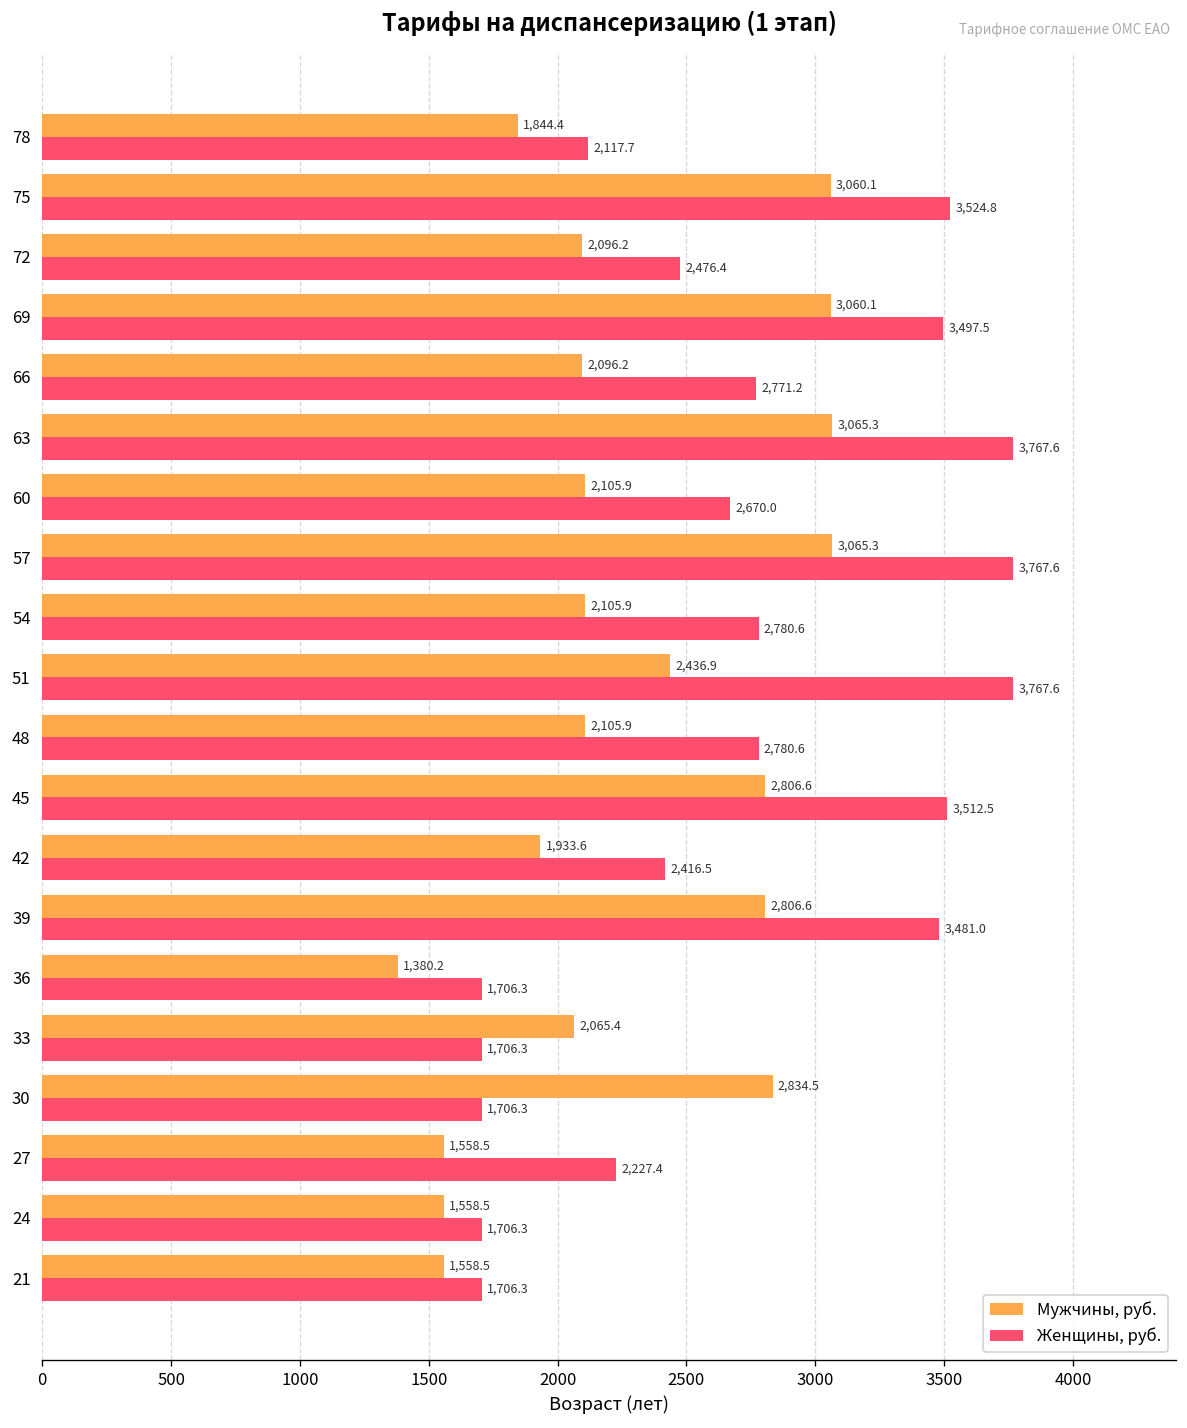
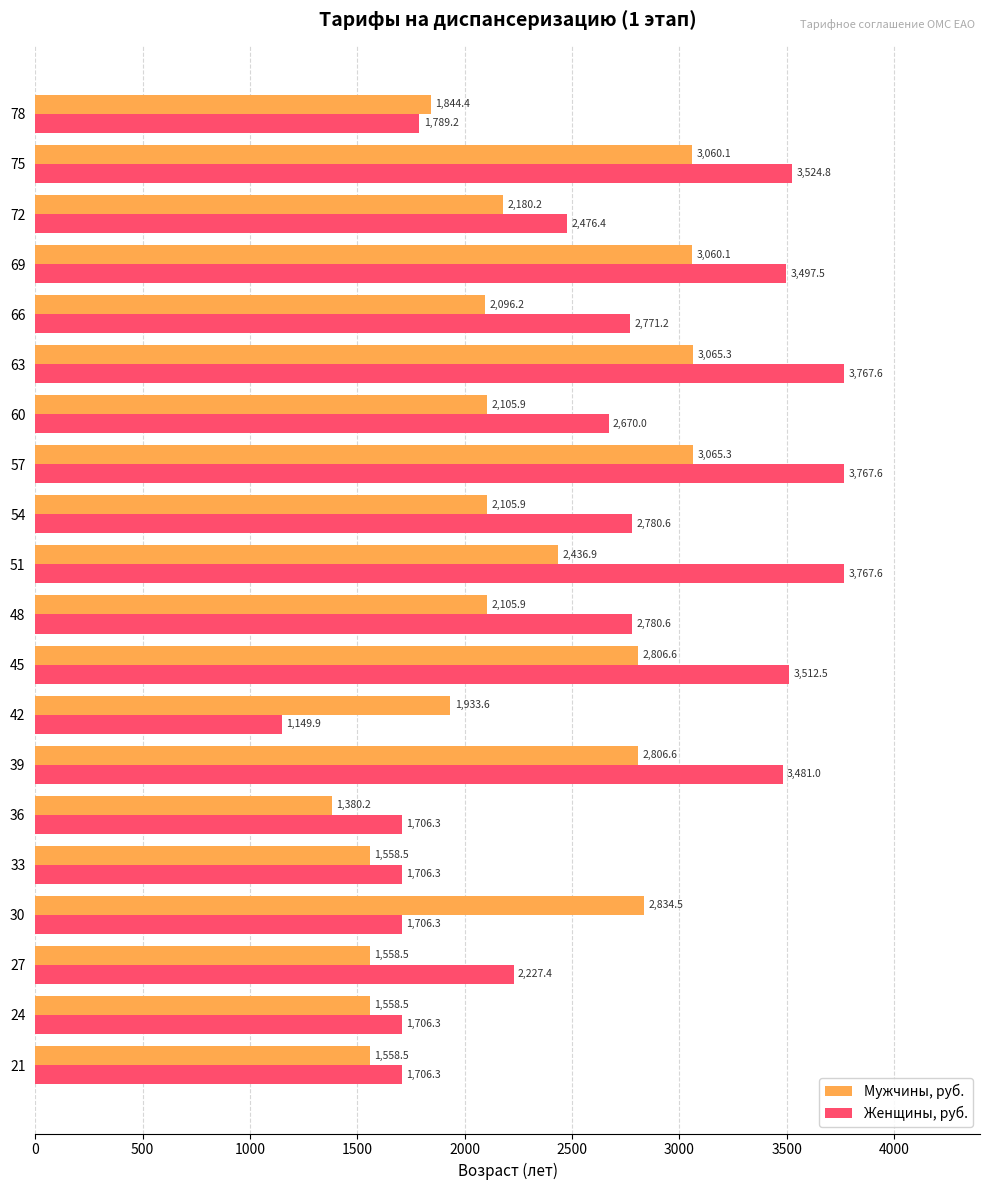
  {
    "Мужчины, руб.": {
      "78": "1,844.4",
      "75": "3,060.1",
-     "72": "2,096.2",
+     "72": "2,180.2",
      "69": "3,060.1",
      "66": "2,096.2",
      "63": "3,065.3",
      "60": "2,105.9",
      "57": "3,065.3",
      "54": "2,105.9",
      "51": "2,436.9",
      "48": "2,105.9",
      "45": "2,806.6",
      "42": "1,933.6",
      "39": "2,806.6",
      "36": "1,380.2",
-     "33": "2,065.4",
+     "33": "1,558.5",
      "30": "2,834.5",
      "27": "1,558.5",
      "24": "1,558.5",
      "21": "1,558.5"
    },
    "Женщины, руб.": {
-     "78": "2,117.7",
+     "78": "1,789.2",
      "75": "3,524.8",
      "72": "2,476.4",
      "69": "3,497.5",
      "66": "2,771.2",
      "63": "3,767.6",
      "60": "2,670.0",
      "57": "3,767.6",
      "54": "2,780.6",
      "51": "3,767.6",
      "48": "2,780.6",
      "45": "3,512.5",
-     "42": "2,416.5",
+     "42": "1,149.9",
      "39": "3,481.0",
      "36": "1,706.3",
      "33": "1,706.3",
      "30": "1,706.3",
      "27": "2,227.4",
      "24": "1,706.3",
      "21": "1,706.3"
    }
  }
